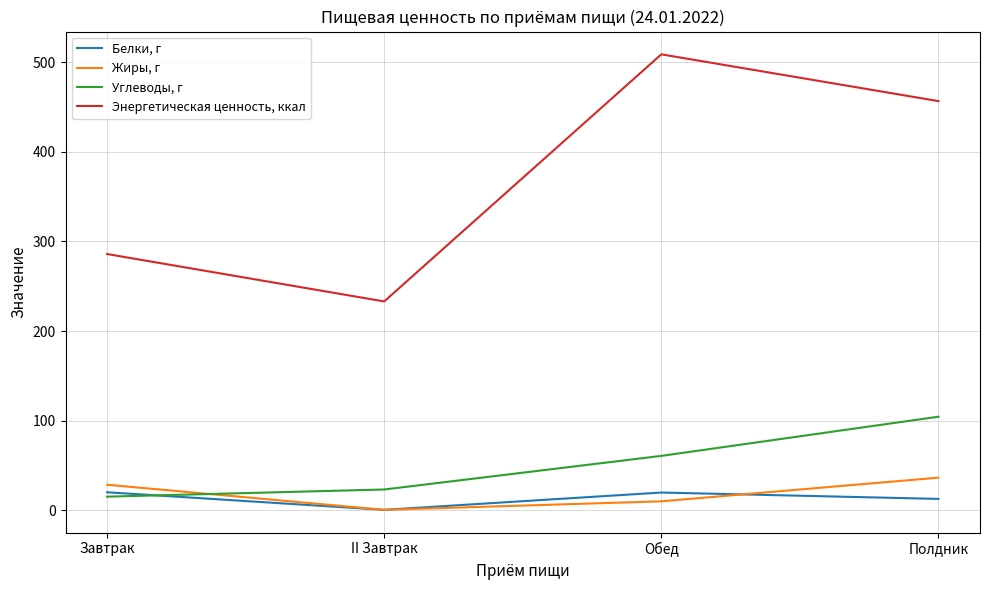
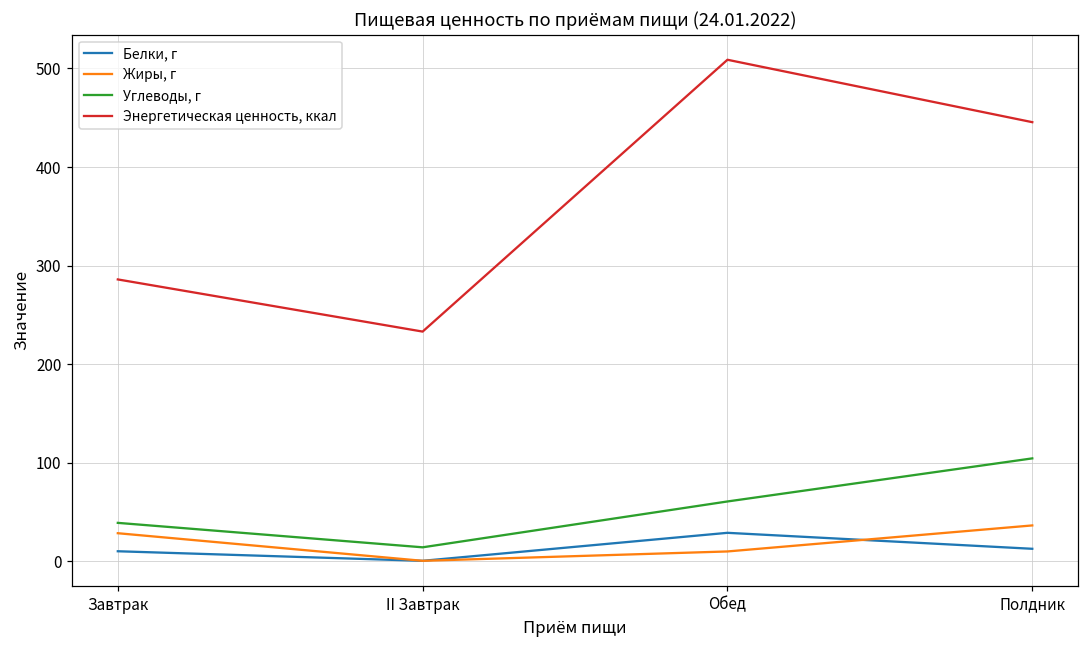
  {
    "Белки, г": {
-     "Завтрак": 20,
-     "Обед": 20,
+     "Завтрак": 10,
+     "Обед": 30,
      "Полдник": 10
    },
    "Жиры, г": {
      "Завтрак": 30,
      "Обед": 10,
      "Полдник": 40
    },
    "Углеводы, г": {
-     "Завтрак": 20,
-     "II Завтрак": 20,
+     "Завтрак": 40,
+     "II Завтрак": 10,
      "Обед": 60,
      "Полдник": 100
    },
    "Энергетическая ценность, ккал": {
      "Завтрак": 290,
      "II Завтрак": 230,
      "Обед": 510,
-     "Полдник": 460
+     "Полдник": 450
    }
  }
